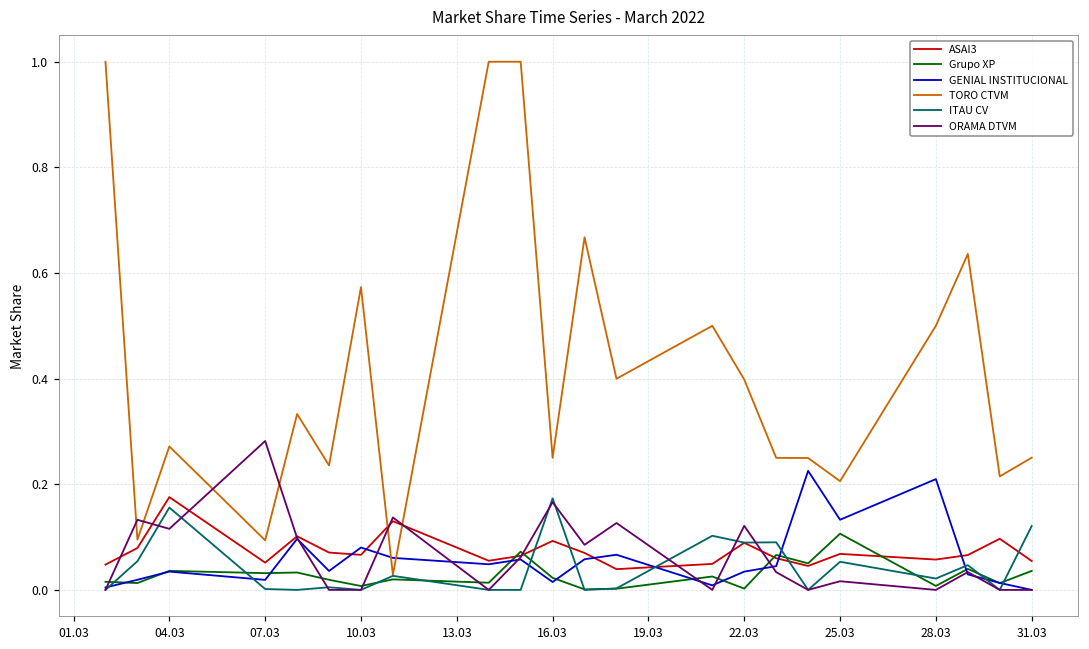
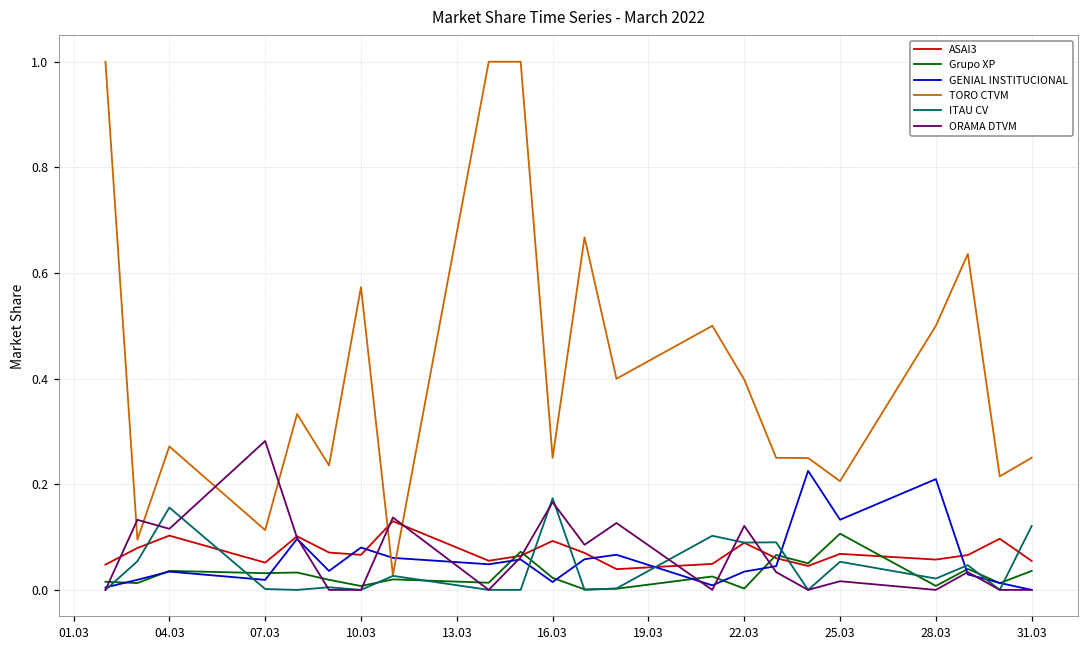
  {
    "ASAI3": {
-     "04.03": 0.18,
+     "04.03": 0.10,
      "07.03": 0.05,
      "10.03": 0.07,
      "16.03": 0.09,
      "25.03": 0.07,
      "28.03": 0.06,
      "31.03": 0.05
    },
    "Grupo XP": {
      "07.03": 0.03,
      "10.03": 0.01,
      "16.03": 0.02,
      "22.03": 0.00,
      "25.03": 0.11,
      "28.03": 0.01,
      "31.03": 0.04
    },
    "GENIAL INSTITUCIONAL": {
      "07.03": 0.02,
      "10.03": 0.08,
      "16.03": 0.01,
      "22.03": 0.03,
      "25.03": 0.13,
      "28.03": 0.21
    },
    "TORO CTVM": {
      "04.03": 0.27,
-     "07.03": 0.09,
+     "07.03": 0.11,
      "10.03": 0.57,
      "16.03": 0.25,
      "22.03": 0.40,
      "25.03": 0.21,
      "28.03": 0.50,
      "31.03": 0.25
    },
    "ITAU CV": {
      "04.03": 0.16,
      "07.03": 0.00,
      "16.03": 0.17,
      "25.03": 0.05,
      "28.03": 0.02,
      "31.03": 0.12
    },
    "ORAMA DTVM": {
      "04.03": 0.12,
      "07.03": 0.28,
      "16.03": 0.17,
      "22.03": 0.12,
      "25.03": 0.02,
      "28.03": 0.00
    }
  }
